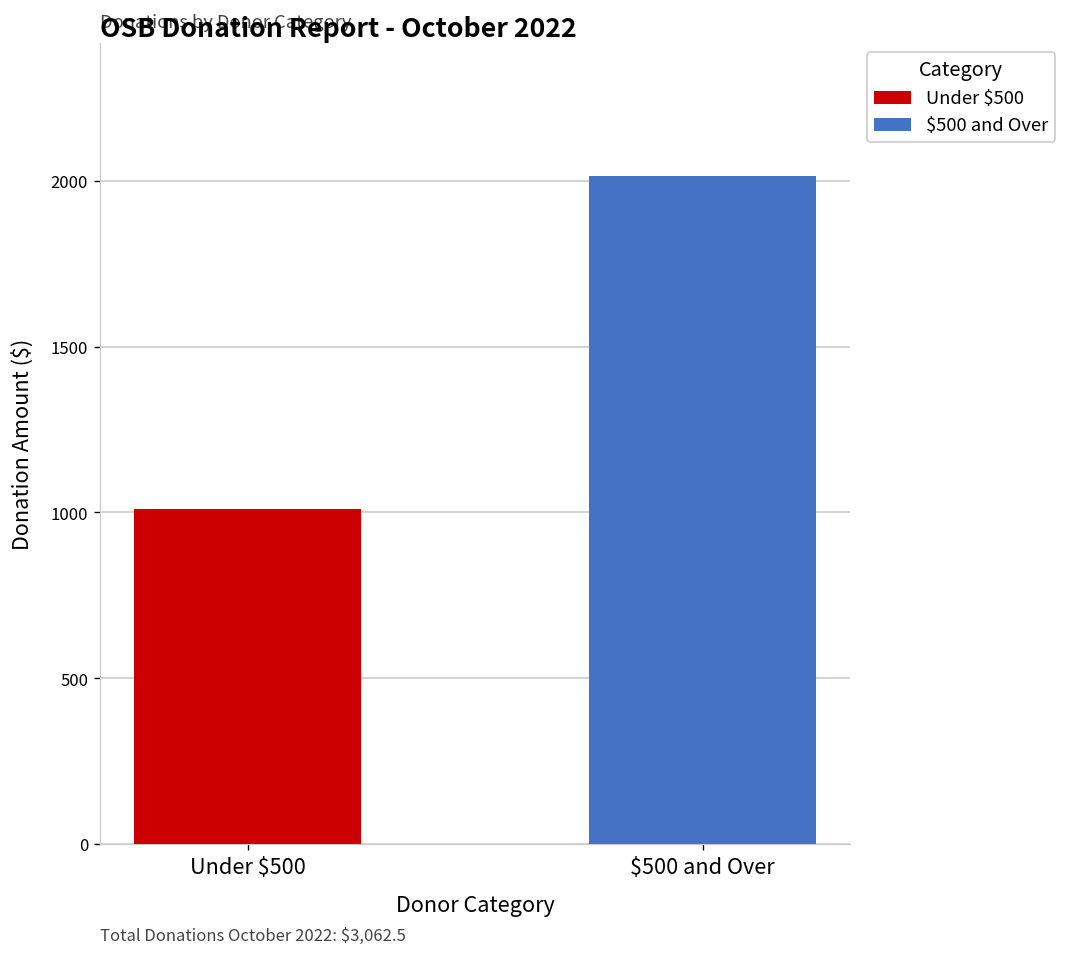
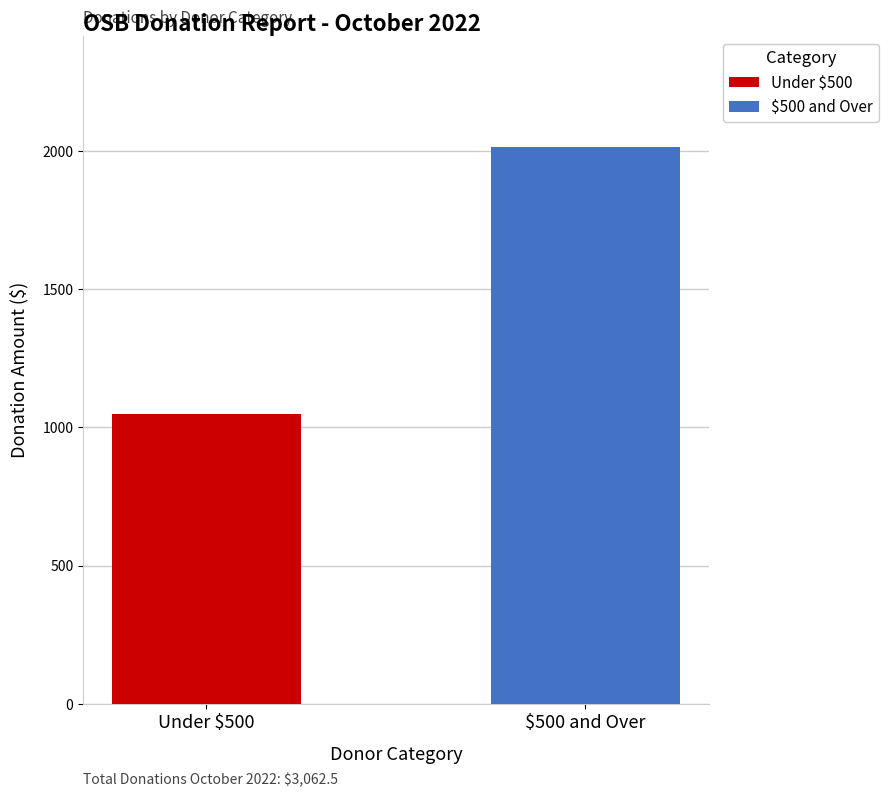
  {
-   "Under $500": 1010,
+   "Under $500": 1050,
    "$500 and Over": 2010
  }
